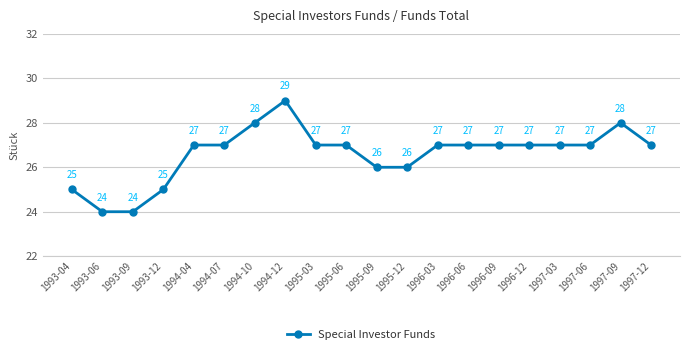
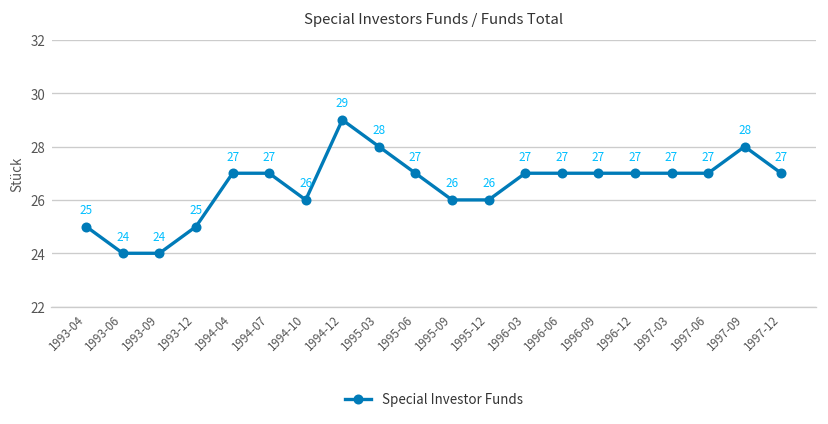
  {
    "1993-04": 25,
    "1993-06": 24,
    "1993-09": 24,
    "1993-12": 25,
    "1994-04": 27,
    "1994-07": 27,
-   "1994-10": 28,
+   "1994-10": 26,
    "1994-12": 29,
-   "1995-03": 27,
+   "1995-03": 28,
    "1995-06": 27,
    "1995-09": 26,
    "1995-12": 26,
    "1996-03": 27,
    "1996-06": 27,
    "1996-09": 27,
    "1996-12": 27,
    "1997-03": 27,
    "1997-06": 27,
    "1997-09": 28,
    "1997-12": 27
  }
